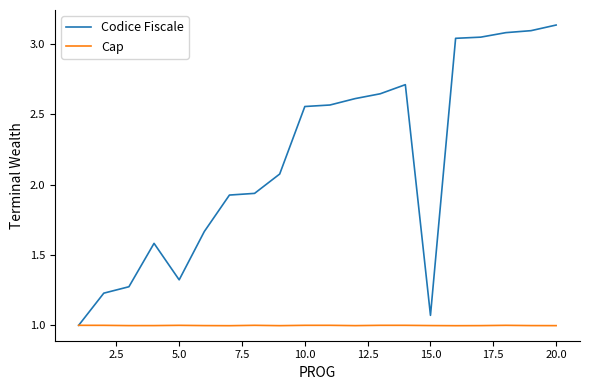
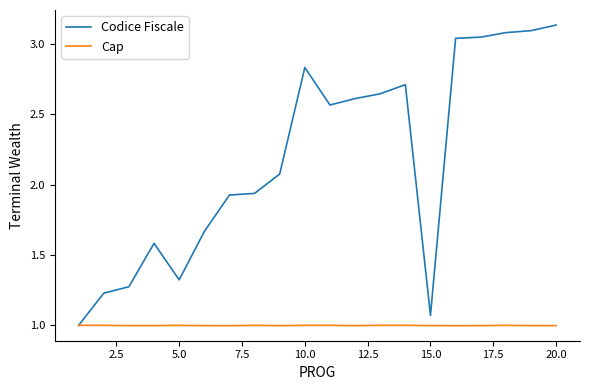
  {
    "Codice Fiscale": {
      "5.0": 1.32,
-     "10.0": 2.55,
+     "10.0": 2.83,
      "15.0": 1.07,
      "20.0": 3.13
    },
    "Cap": {
      "5.0": 1.00,
      "10.0": 1.00,
      "15.0": 1.00,
      "20.0": 1.00
    }
  }
